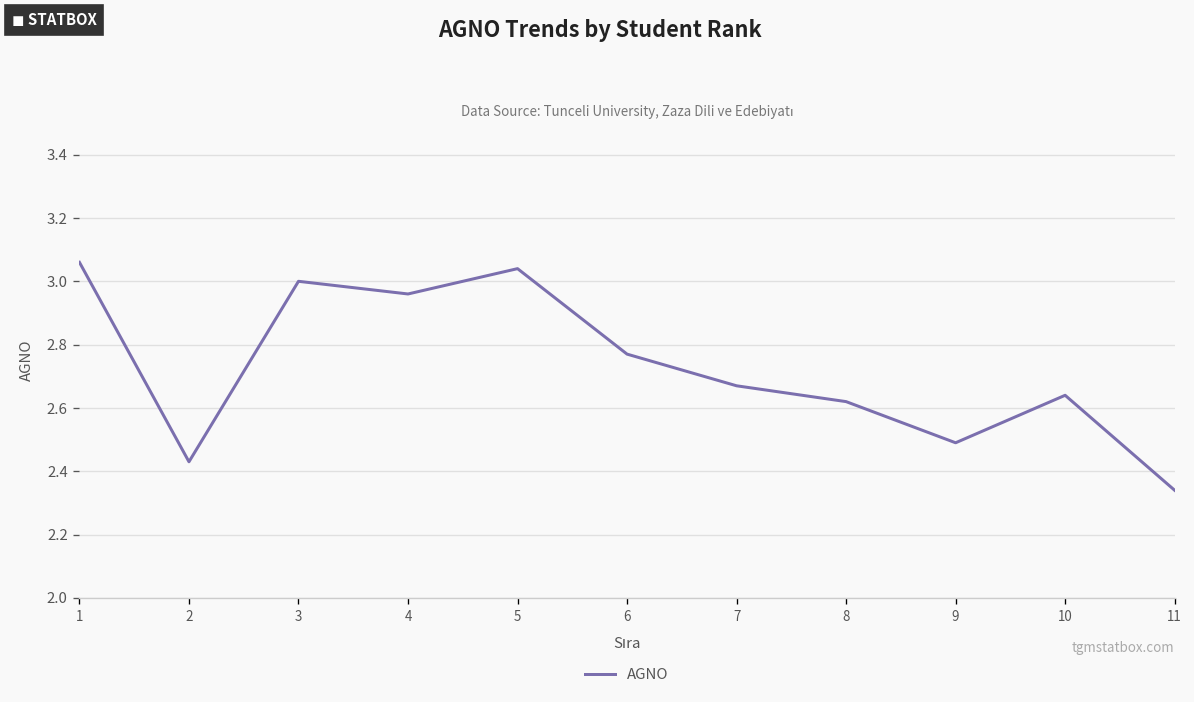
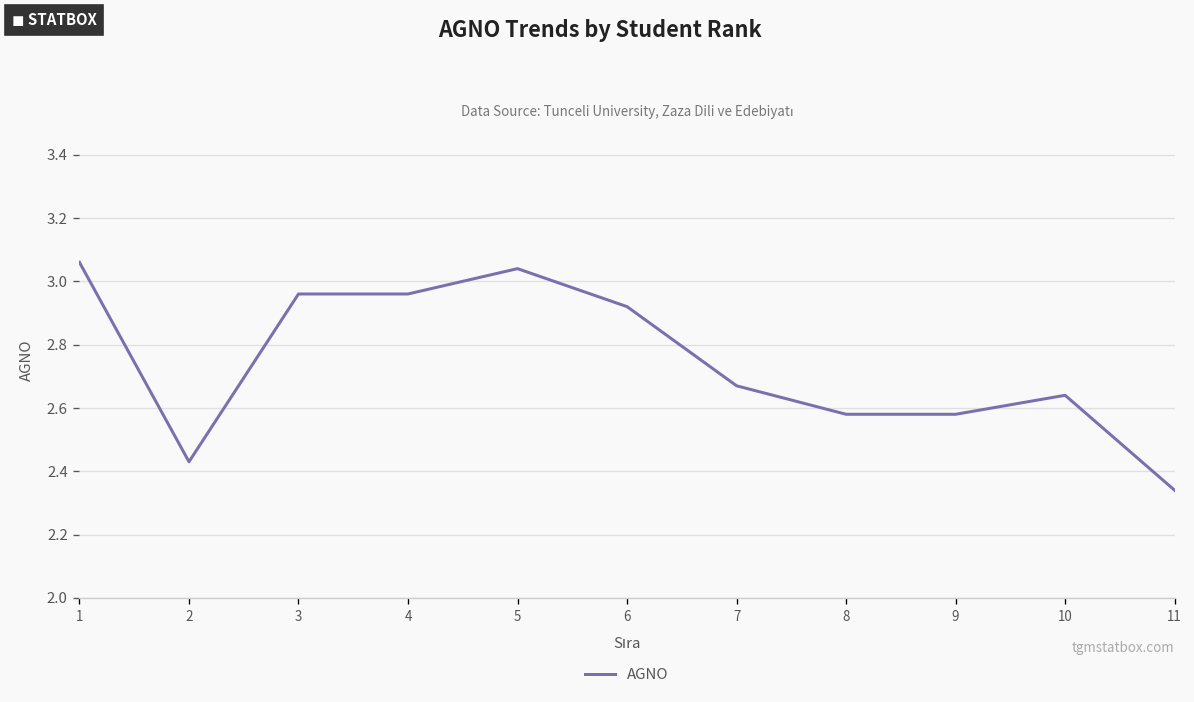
  {
    "1": 3.06,
    "2": 2.43,
-   "3": 3.00,
+   "3": 2.96,
    "4": 2.96,
    "5": 3.04,
-   "6": 2.77,
+   "6": 2.92,
    "7": 2.67,
-   "8": 2.62,
-   "9": 2.49,
+   "8": 2.58,
+   "9": 2.58,
    "10": 2.64,
    "11": 2.34
  }
